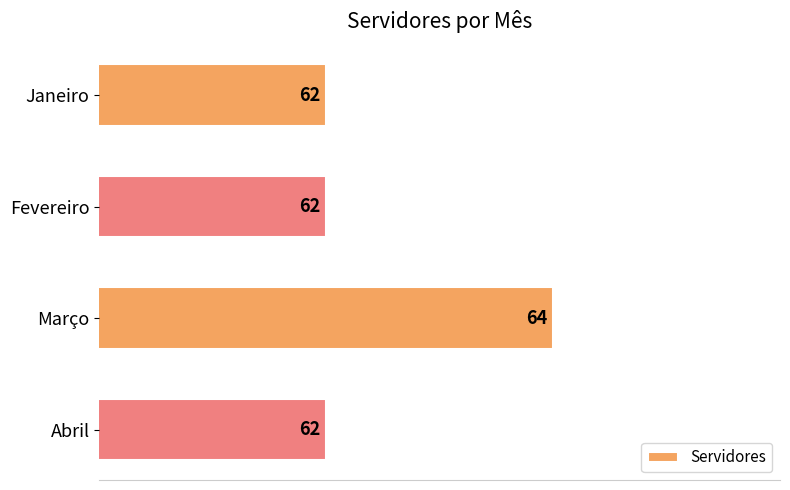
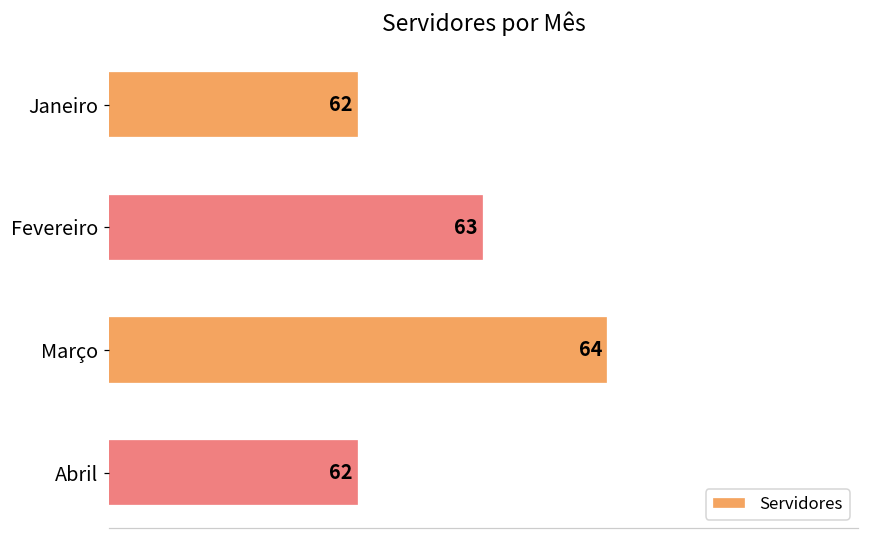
  {
    "Janeiro": 62,
-   "Fevereiro": 62,
+   "Fevereiro": 63,
    "Março": 64,
    "Abril": 62
  }
